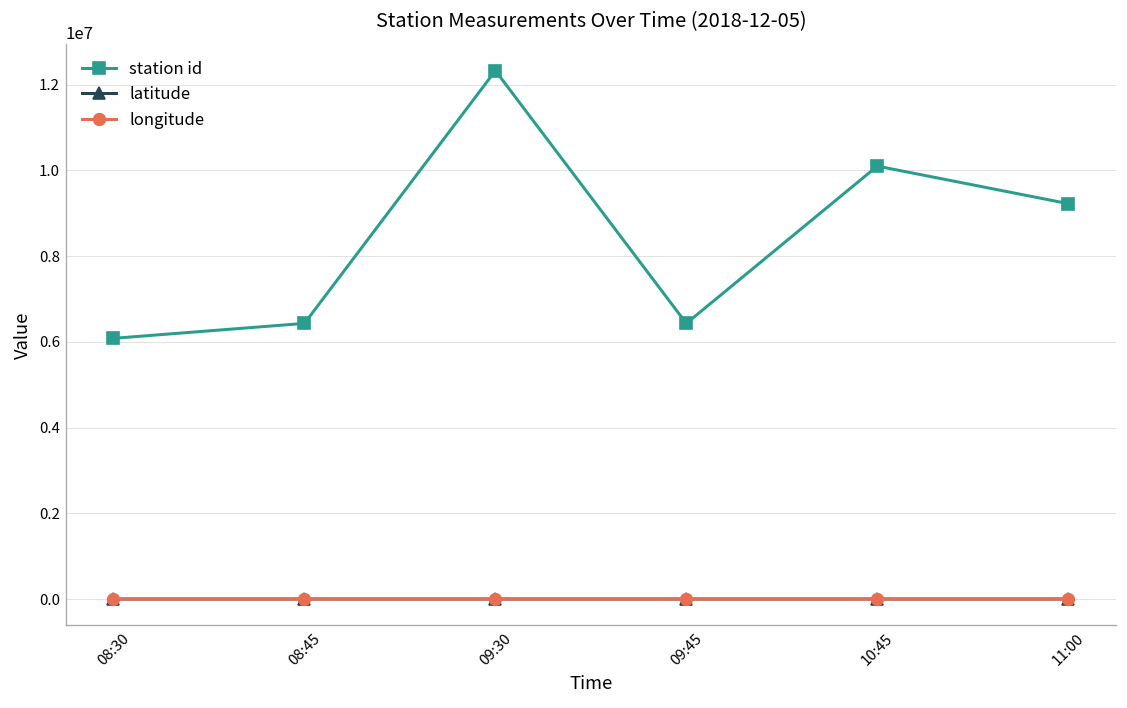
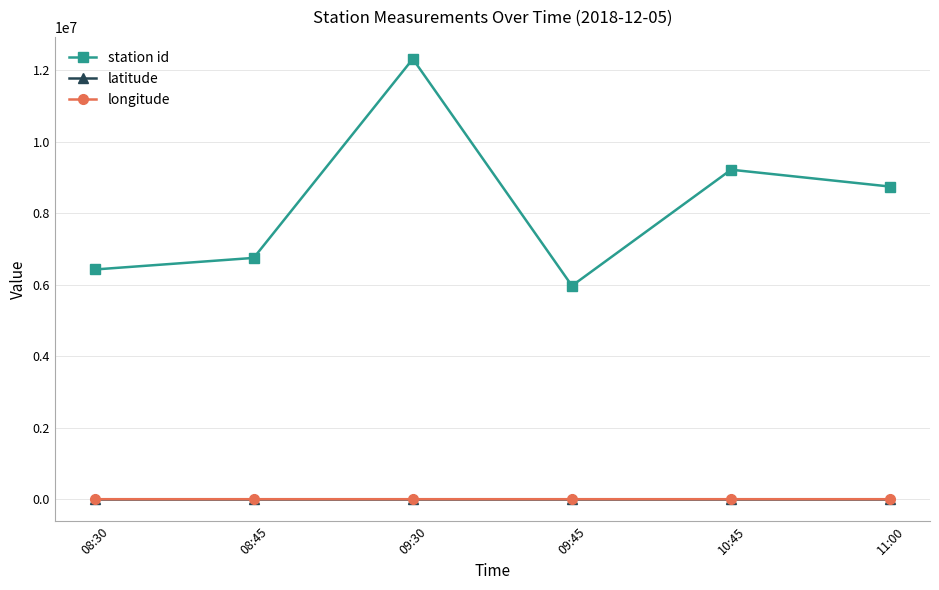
  {
    "station id": {
-     "08:30": 6100000,
-     "08:45": 6400000,
+     "08:30": 6400000,
+     "08:45": 6800000,
      "09:30": 12300000,
-     "09:45": 6400000,
-     "10:45": 10100000,
-     "11:00": 9200000
+     "09:45": 6000000,
+     "10:45": 9200000,
+     "11:00": 8800000
    },
    "longitude": {
      "08:30": 0,
      "08:45": 0,
      "09:30": 0,
      "09:45": 0,
      "10:45": 0,
      "11:00": 0
    }
  }
